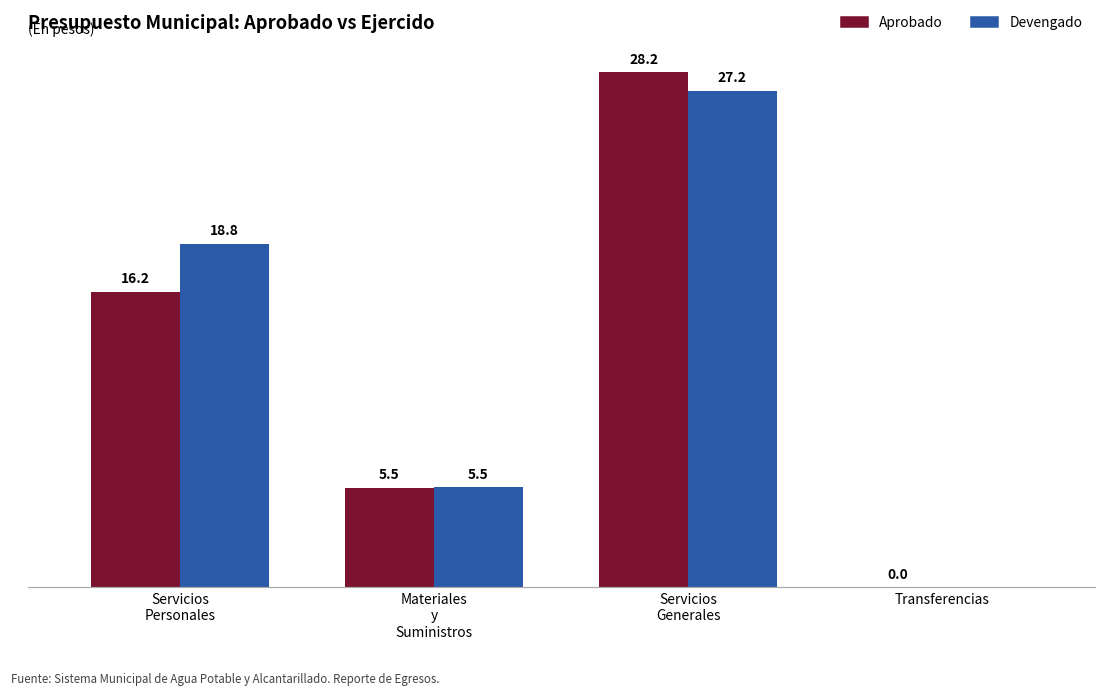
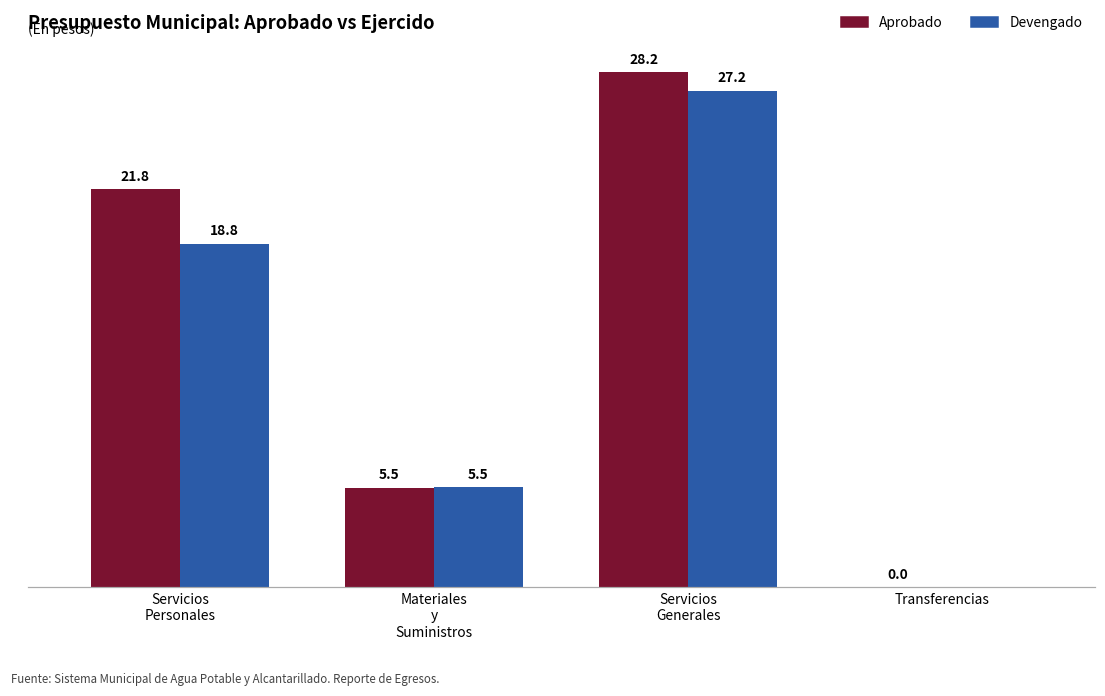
  {
    "Aprobado": {
-     "Servicios Personales": 16.2
+     "Servicios Personales": 21.8
    }
  }
